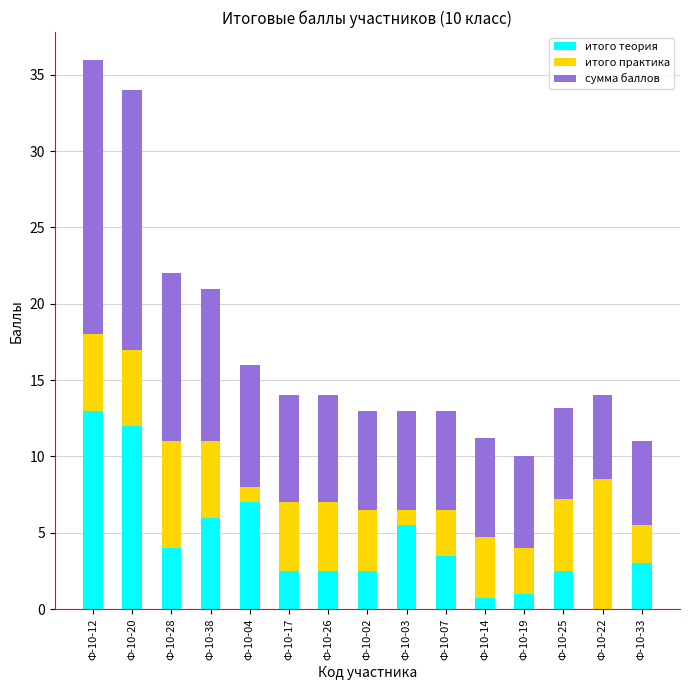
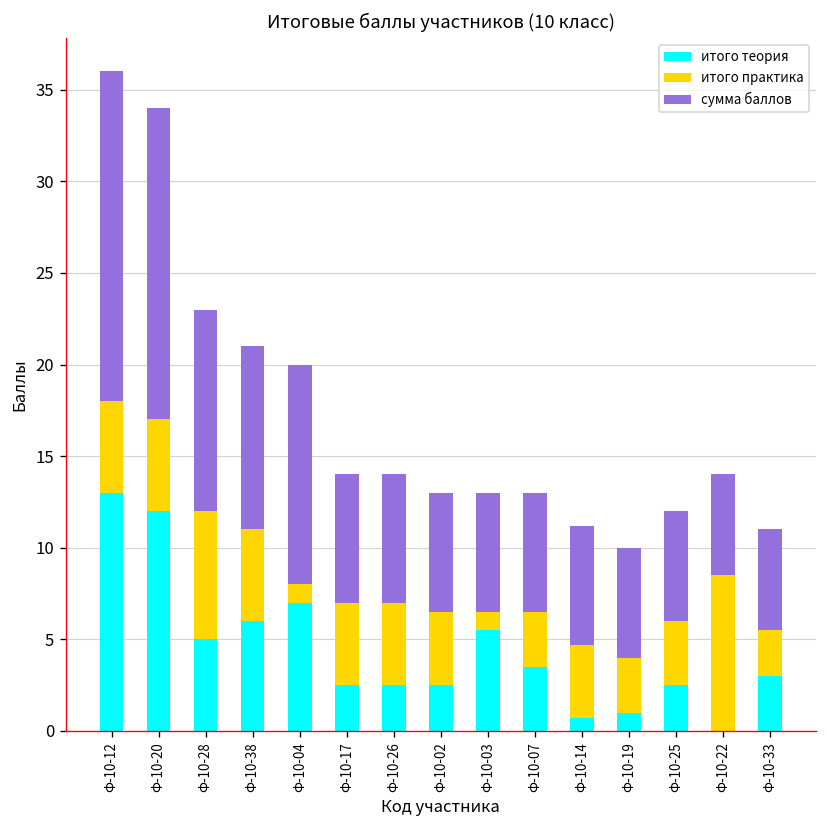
  {
    "итого теория": {
      "Ф-10-12": 13,
      "Ф-10-20": 12,
-     "Ф-10-28": 4,
+     "Ф-10-28": 5,
      "Ф-10-38": 6,
      "Ф-10-04": 7,
      "Ф-10-17": 2.5,
      "Ф-10-26": 2.5,
      "Ф-10-02": 2.5,
      "Ф-10-03": 5.5,
      "Ф-10-07": 3.5,
      "Ф-10-14": 0.7,
      "Ф-10-19": 1,
      "Ф-10-25": 2.5,
      "Ф-10-22": 0,
      "Ф-10-33": 3
    },
    "итого практика": {
      "Ф-10-12": 5.0,
      "Ф-10-20": 5.0,
      "Ф-10-28": 7.0,
      "Ф-10-38": 5.0,
      "Ф-10-04": 1.0,
      "Ф-10-17": 4.5,
      "Ф-10-26": 4.5,
      "Ф-10-02": 4.0,
      "Ф-10-03": 1.0,
      "Ф-10-07": 3.0,
      "Ф-10-14": 4.0,
      "Ф-10-19": 3.0,
-     "Ф-10-25": 4.7,
+     "Ф-10-25": 3.5,
      "Ф-10-22": 8.5,
      "Ф-10-33": 2.5
    },
    "сумма баллов": {
      "Ф-10-12": 18,
      "Ф-10-20": 17,
      "Ф-10-28": 11,
      "Ф-10-38": 10,
-     "Ф-10-04": 8,
+     "Ф-10-04": 12,
      "Ф-10-17": 7,
      "Ф-10-26": 7,
      "Ф-10-02": 6.5,
      "Ф-10-03": 6.5,
      "Ф-10-07": 6.5,
      "Ф-10-14": 6.5,
      "Ф-10-19": 6,
      "Ф-10-25": 6,
      "Ф-10-22": 5.5,
      "Ф-10-33": 5.5
    }
  }
